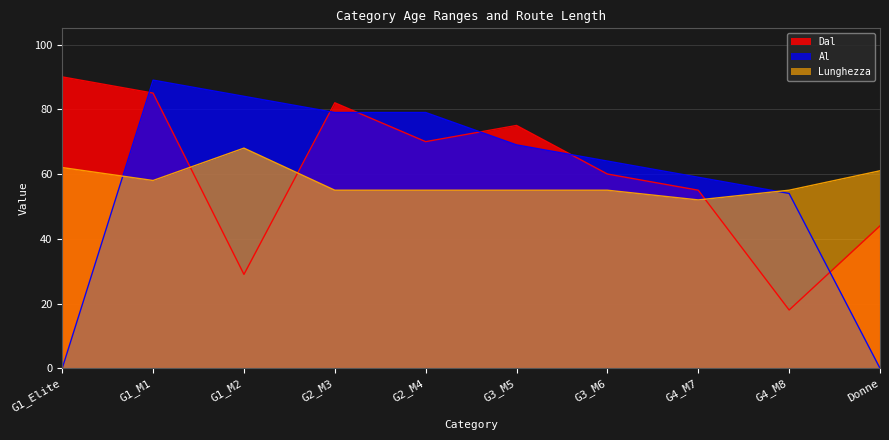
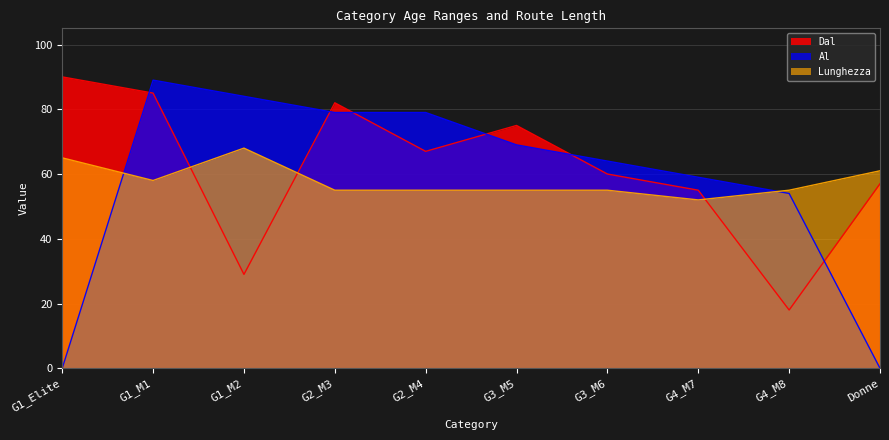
  {
    "Dal": {
      "G1_Elite": 90,
      "G1_M1": 85,
      "G1_M2": 29,
      "G2_M3": 82,
-     "G2_M4": 70,
+     "G2_M4": 67,
      "G3_M5": 75,
      "G3_M6": 60,
      "G4_M7": 55,
      "G4_M8": 18,
-     "Donne": 44
+     "Donne": 57
    },
    "Al": {
      "G1_Elite": 0,
      "G1_M1": 89,
      "G1_M2": 84,
      "G2_M3": 79,
      "G2_M4": 79,
      "G3_M5": 69,
      "G3_M6": 64,
      "G4_M7": 59,
      "G4_M8": 54,
      "Donne": 0
    },
    "Lunghezza": {
-     "G1_Elite": 62,
+     "G1_Elite": 65,
      "G1_M1": 58,
      "G1_M2": 68,
      "G2_M3": 55,
      "G2_M4": 55,
      "G3_M5": 55,
      "G3_M6": 55,
      "G4_M7": 52,
      "G4_M8": 55,
      "Donne": 61
    }
  }
